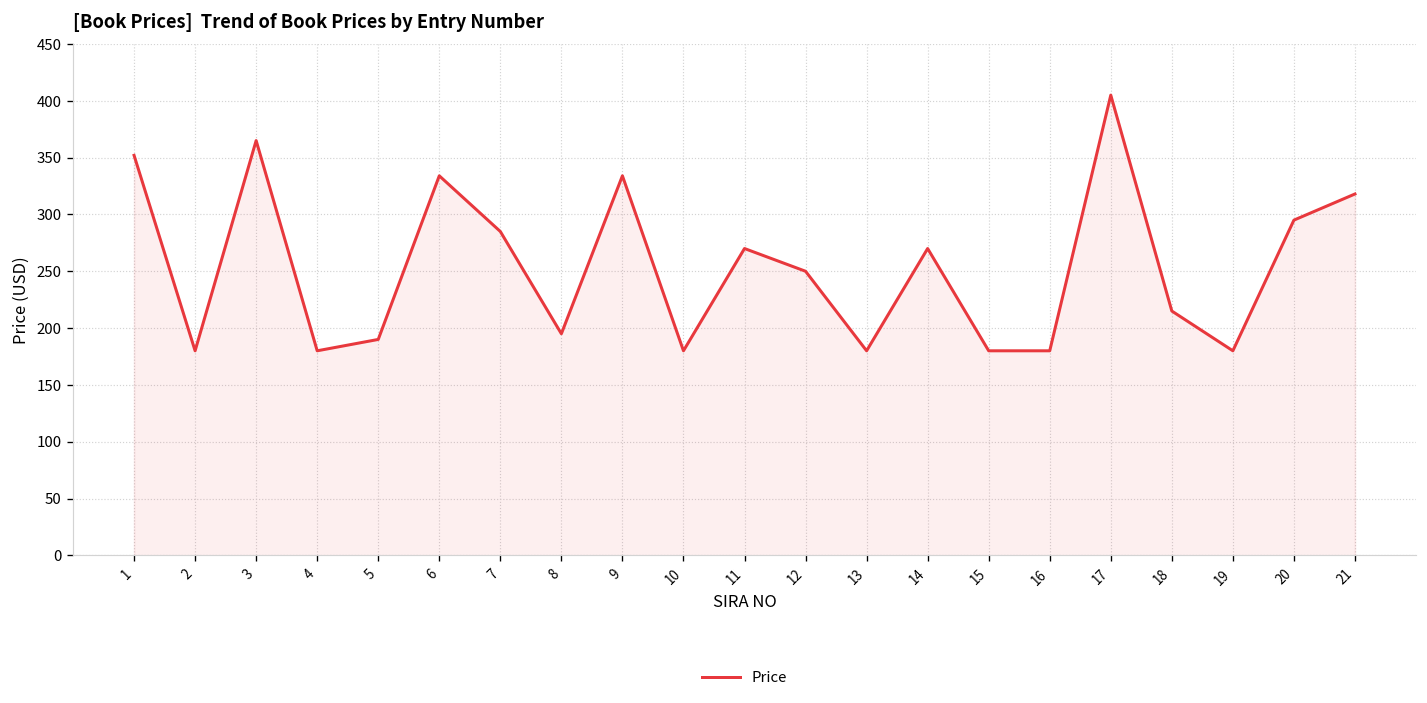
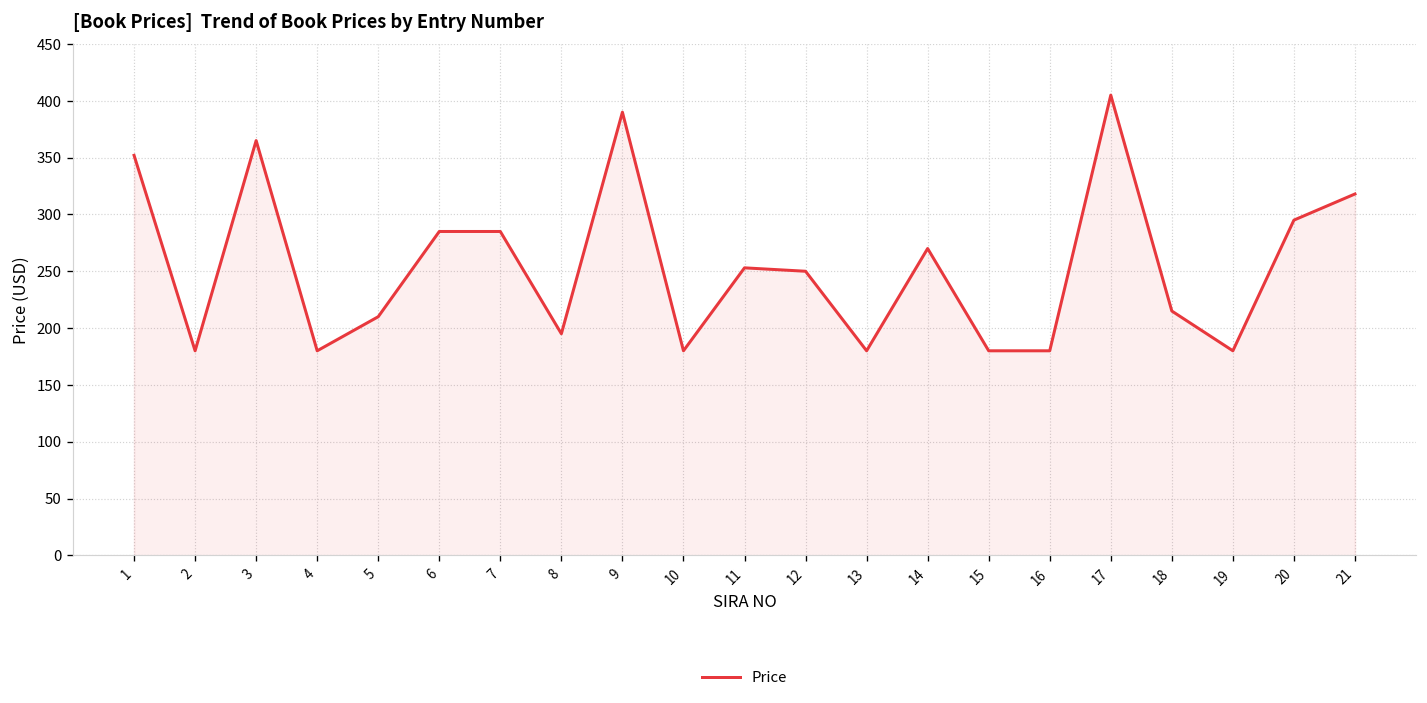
  {
    "1": 350,
    "2": 180,
    "3": 370,
    "4": 180,
-   "5": 190,
-   "6": 330,
+   "5": 210,
+   "6": 290,
    "7": 290,
    "8": 200,
-   "9": 330,
+   "9": 390,
    "10": 180,
-   "11": 270,
+   "11": 250,
    "12": 250,
    "13": 180,
    "14": 270,
    "15": 180,
    "16": 180,
    "17": 410,
    "18": 220,
    "19": 180,
    "20": 300,
    "21": 320
  }
